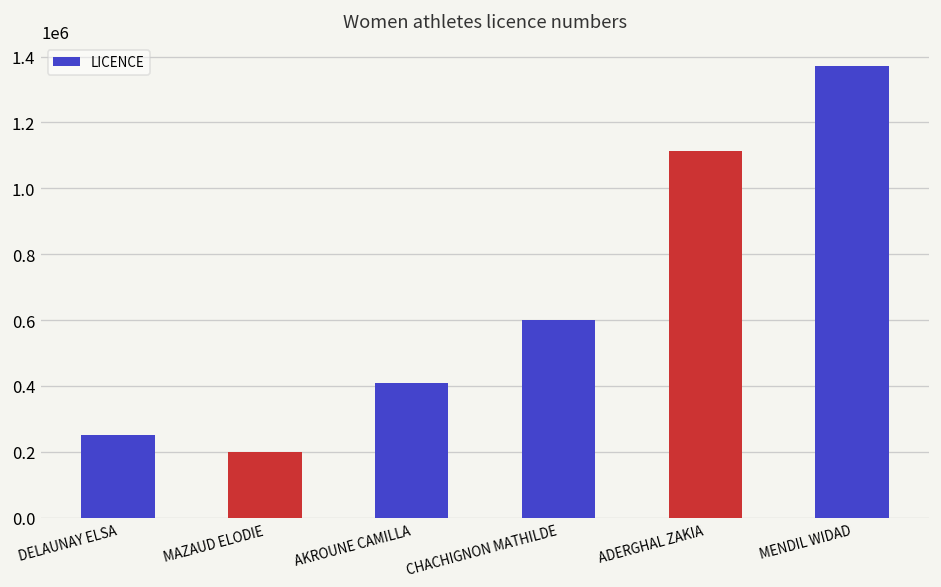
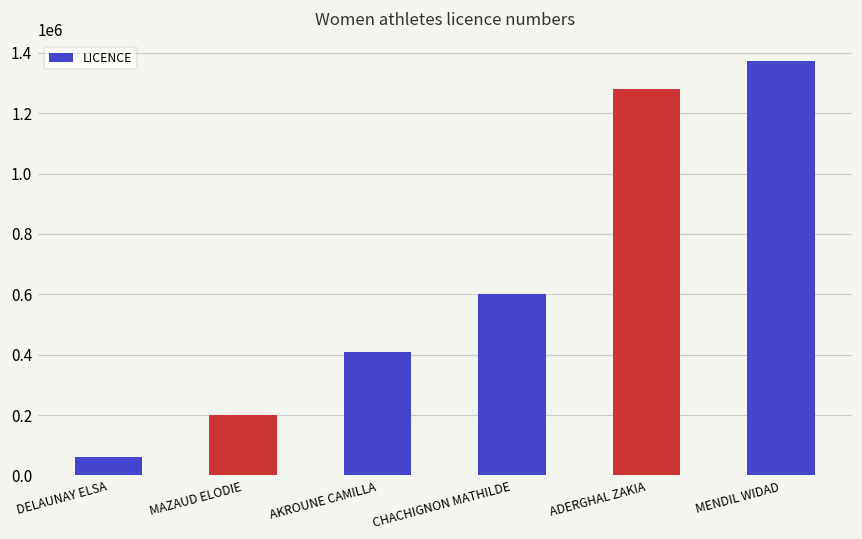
  {
-   "DELAUNAY ELSA": 250000,
+   "DELAUNAY ELSA": 60000,
    "MAZAUD ELODIE": 200000,
    "AKROUNE CAMILLA": 410000,
    "CHACHIGNON MATHILDE": 600000,
-   "ADERGHAL ZAKIA": 1110000,
+   "ADERGHAL ZAKIA": 1280000,
    "MENDIL WIDAD": 1370000
  }
